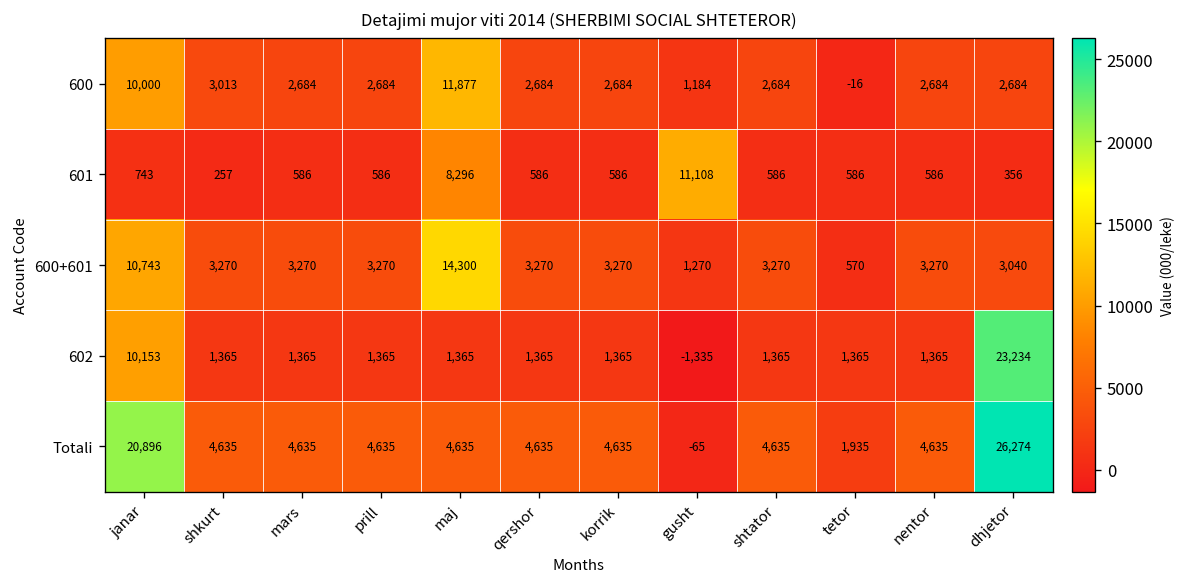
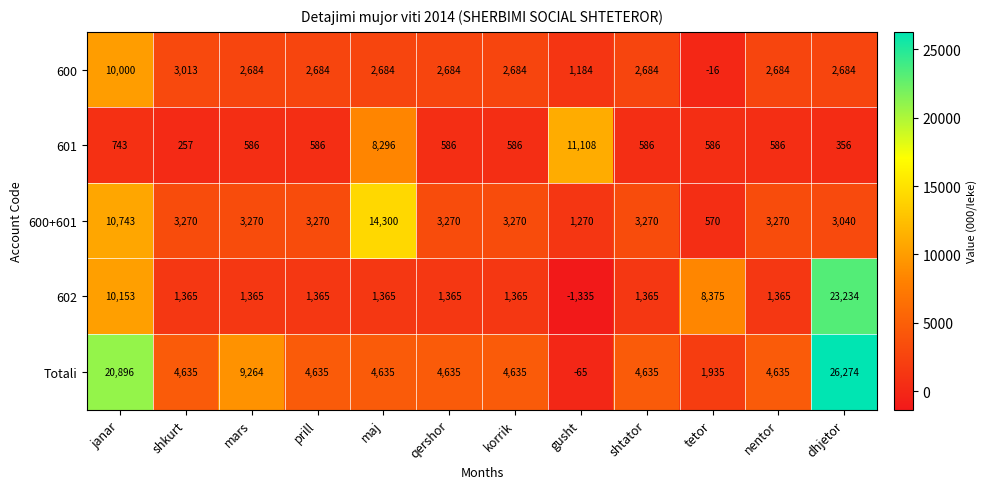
  {
    "600": {
      "janar": "10,000",
      "shkurt": "3,013",
      "mars": "2,684",
      "prill": "2,684",
-     "maj": "11,877",
+     "maj": "2,684",
      "qershor": "2,684",
      "korrik": "2,684",
      "gusht": "1,184",
      "shtator": "2,684",
      "tetor": "-16",
      "nentor": "2,684",
      "dhjetor": "2,684"
    },
    "601": {
      "janar": "743",
      "shkurt": "257",
      "mars": "586",
      "prill": "586",
      "maj": "8,296",
      "qershor": "586",
      "korrik": "586",
      "gusht": "11,108",
      "shtator": "586",
      "tetor": "586",
      "nentor": "586",
      "dhjetor": "356"
    },
    "600+601": {
      "janar": "10,743",
      "shkurt": "3,270",
      "mars": "3,270",
      "prill": "3,270",
      "maj": "14,300",
      "qershor": "3,270",
      "korrik": "3,270",
      "gusht": "1,270",
      "shtator": "3,270",
      "tetor": "570",
      "nentor": "3,270",
      "dhjetor": "3,040"
    },
    "602": {
      "janar": "10,153",
      "shkurt": "1,365",
      "mars": "1,365",
      "prill": "1,365",
      "maj": "1,365",
      "qershor": "1,365",
      "korrik": "1,365",
      "gusht": "-1,335",
      "shtator": "1,365",
-     "tetor": "1,365",
+     "tetor": "8,375",
      "nentor": "1,365",
      "dhjetor": "23,234"
    },
    "Totali": {
      "janar": "20,896",
      "shkurt": "4,635",
-     "mars": "4,635",
+     "mars": "9,264",
      "prill": "4,635",
      "maj": "4,635",
      "qershor": "4,635",
      "korrik": "4,635",
      "gusht": "-65",
      "shtator": "4,635",
      "tetor": "1,935",
      "nentor": "4,635",
      "dhjetor": "26,274"
    }
  }
